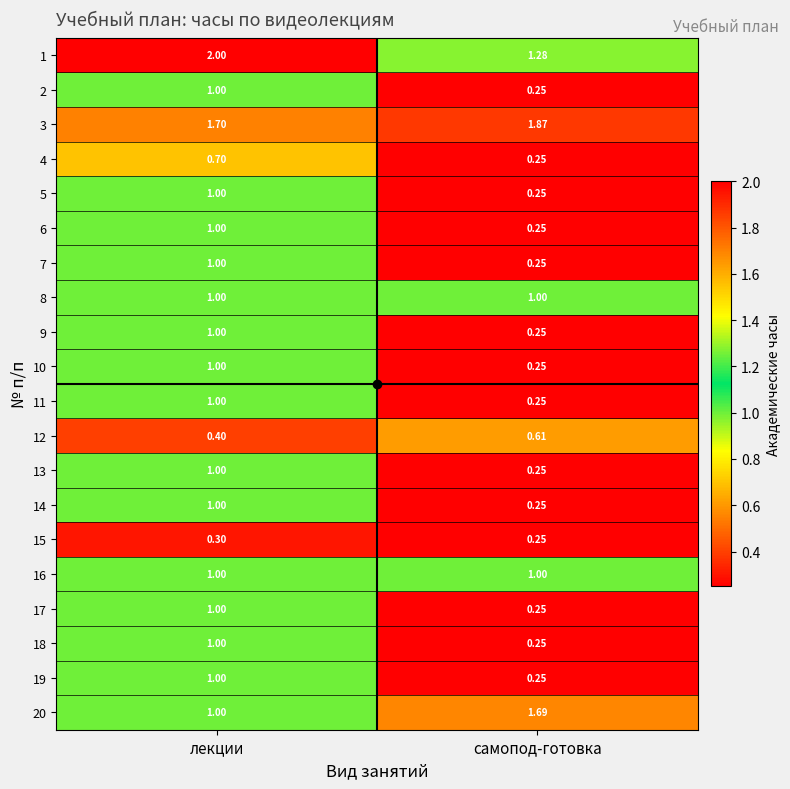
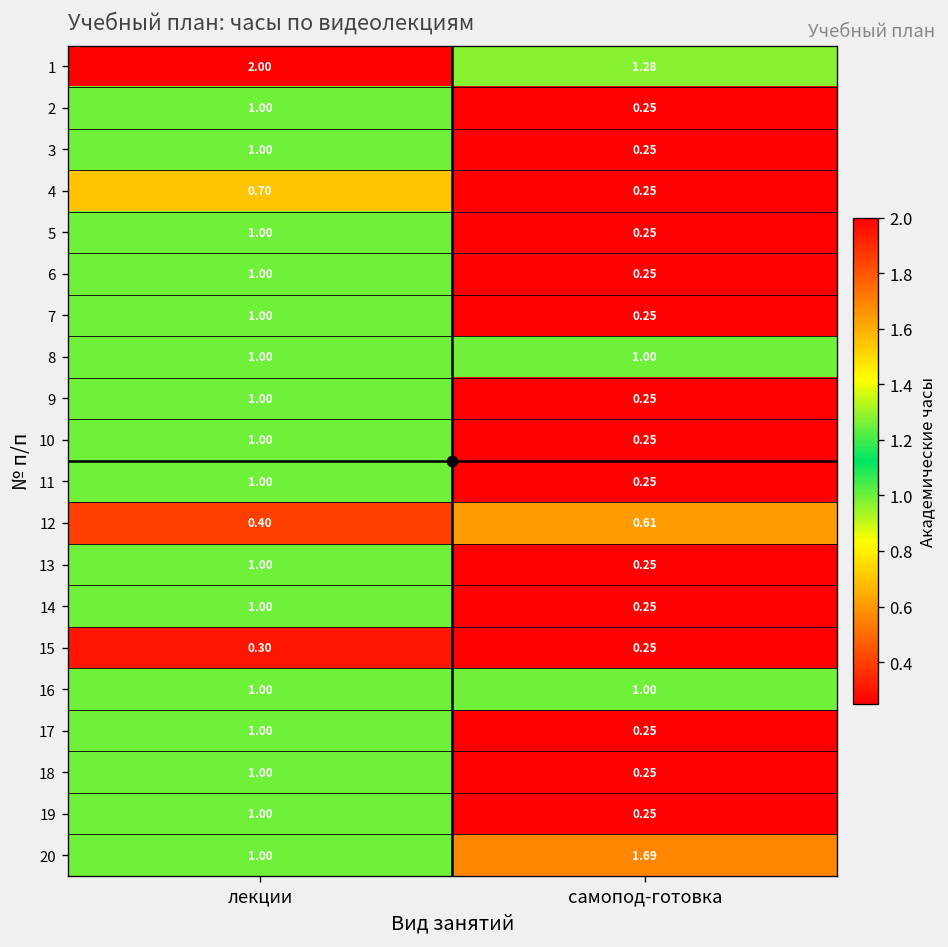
  {
    "1": {
      "лекции": 2.00,
      "самопод-готовка": 1.28
    },
    "2": {
      "лекции": 1.00,
      "самопод-готовка": 0.25
    },
    "3": {
-     "лекции": 1.70,
-     "самопод-готовка": 1.87
+     "лекции": 1.00,
+     "самопод-готовка": 0.25
    },
    "4": {
      "лекции": 0.70,
      "самопод-готовка": 0.25
    },
    "5": {
      "лекции": 1.00,
      "самопод-готовка": 0.25
    },
    "6": {
      "лекции": 1.00,
      "самопод-готовка": 0.25
    },
    "7": {
      "лекции": 1.00,
      "самопод-готовка": 0.25
    },
    "8": {
      "лекции": 1.00,
      "самопод-готовка": 1.00
    },
    "9": {
      "лекции": 1.00,
      "самопод-готовка": 0.25
    },
    "10": {
      "лекции": 1.00,
      "самопод-готовка": 0.25
    },
    "11": {
      "лекции": 1.00,
      "самопод-готовка": 0.25
    },
    "12": {
      "лекции": 0.40,
      "самопод-готовка": 0.61
    },
    "13": {
      "лекции": 1.00,
      "самопод-готовка": 0.25
    },
    "14": {
      "лекции": 1.00,
      "самопод-готовка": 0.25
    },
    "15": {
      "лекции": 0.30,
      "самопод-готовка": 0.25
    },
    "16": {
      "лекции": 1.00,
      "самопод-готовка": 1.00
    },
    "17": {
      "лекции": 1.00,
      "самопод-готовка": 0.25
    },
    "18": {
      "лекции": 1.00,
      "самопод-готовка": 0.25
    },
    "19": {
      "лекции": 1.00,
      "самопод-готовка": 0.25
    },
    "20": {
      "лекции": 1.00,
      "самопод-готовка": 1.69
    }
  }
